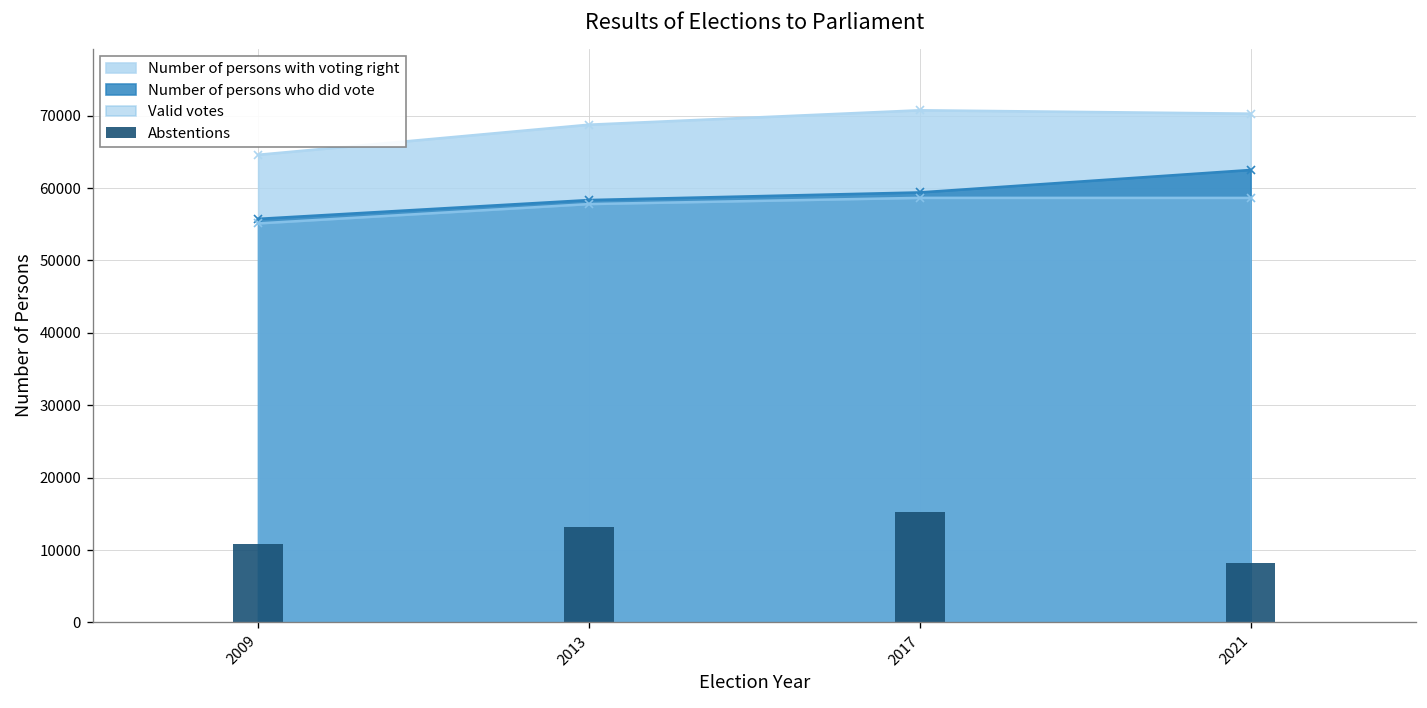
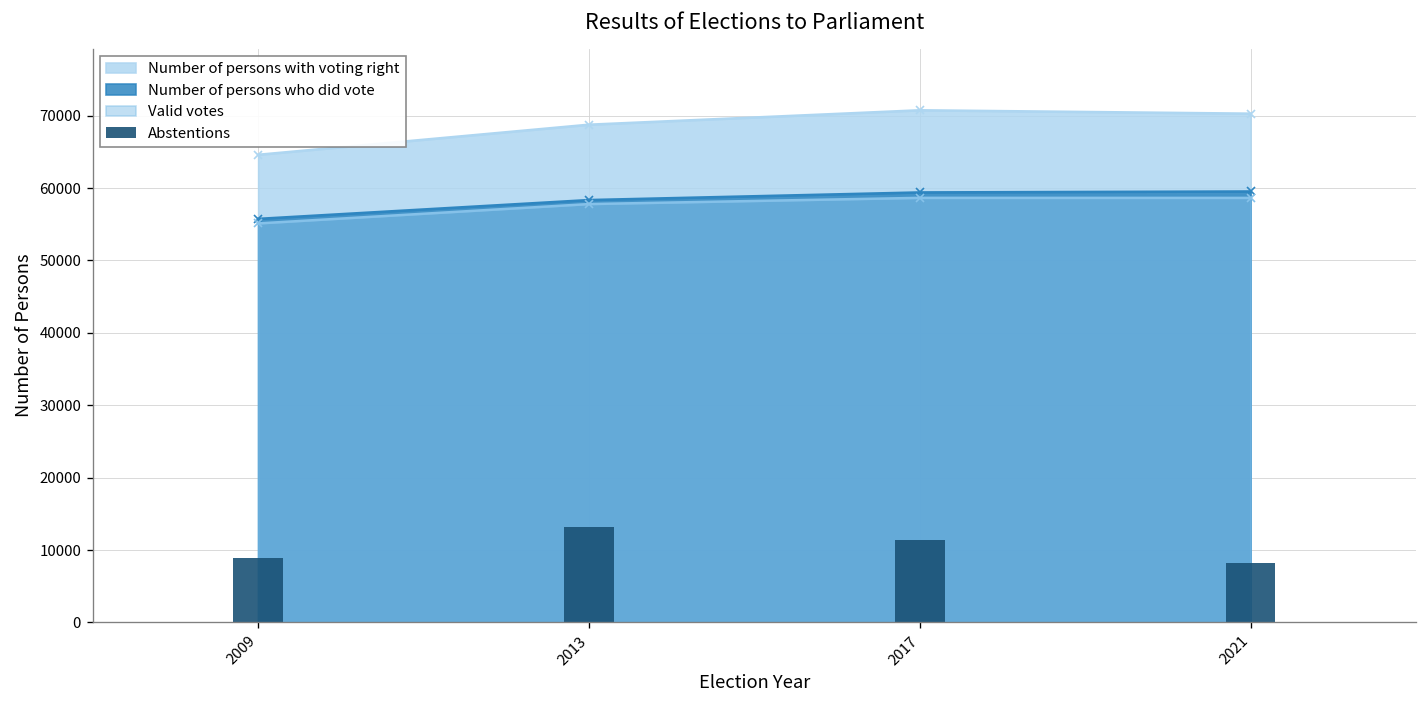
  {
    "Abstentions": {
-     "2009": 11000,
+     "2009": 9000,
      "2013": 13000,
-     "2017": 15000,
+     "2017": 11000,
      "2021": 8000
    },
    "Number of persons who did vote": {
      "2009": 56000,
      "2013": 58000,
      "2017": 59000,
-     "2021": 63000
+     "2021": 60000
    }
  }
